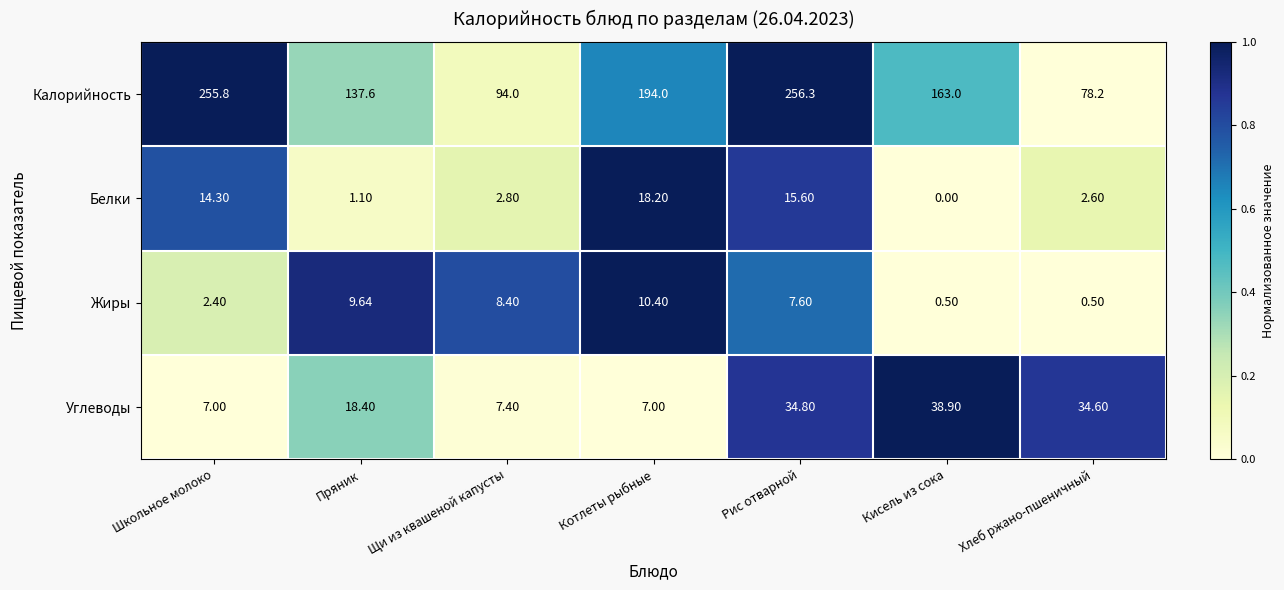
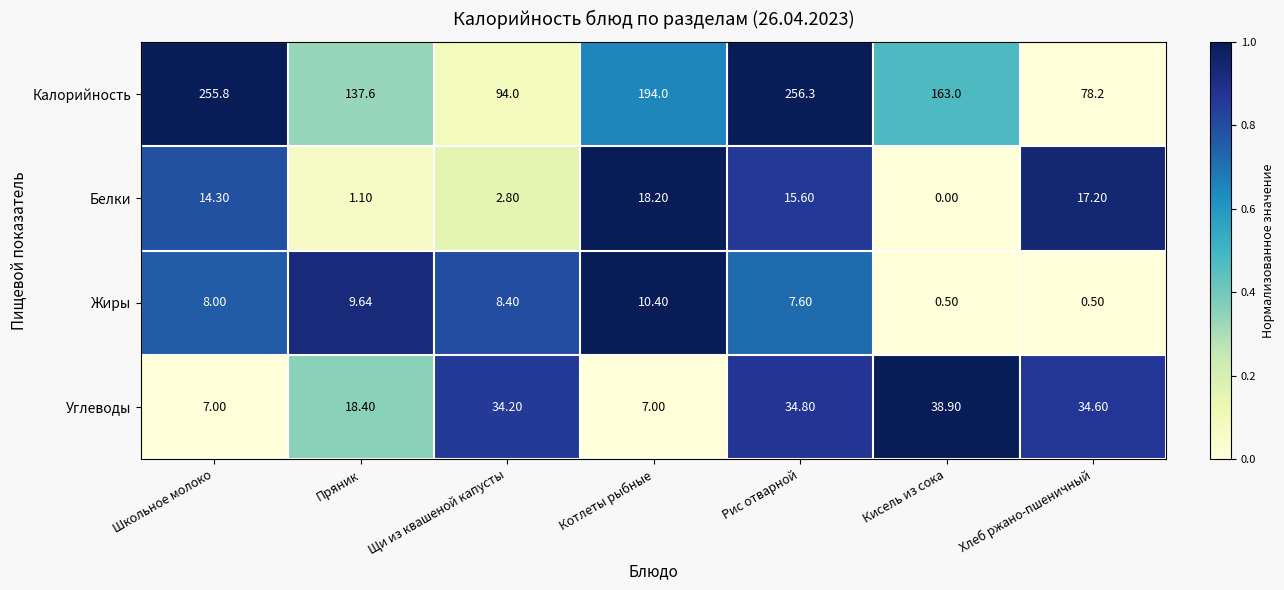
  {
    "Калорийность": {
      "Школьное молоко": 255.8,
      "Пряник": 137.6,
      "Щи из квашеной капусты": 94.0,
      "Котлеты рыбные": 194.0,
      "Рис отварной": 256.3,
      "Кисель из сока": 163.0,
      "Хлеб ржано-пшеничный": 78.2
    },
    "Белки": {
      "Школьное молоко": 14.30,
      "Пряник": 1.10,
      "Щи из квашеной капусты": 2.80,
      "Котлеты рыбные": 18.20,
      "Рис отварной": 15.60,
      "Кисель из сока": 0.00,
-     "Хлеб ржано-пшеничный": 2.60
+     "Хлеб ржано-пшеничный": 17.20
    },
    "Жиры": {
-     "Школьное молоко": 2.40,
+     "Школьное молоко": 8.00,
      "Пряник": 9.64,
      "Щи из квашеной капусты": 8.40,
      "Котлеты рыбные": 10.40,
      "Рис отварной": 7.60,
      "Кисель из сока": 0.50,
      "Хлеб ржано-пшеничный": 0.50
    },
    "Углеводы": {
      "Школьное молоко": 7.00,
      "Пряник": 18.40,
-     "Щи из квашеной капусты": 7.40,
+     "Щи из квашеной капусты": 34.20,
      "Котлеты рыбные": 7.00,
      "Рис отварной": 34.80,
      "Кисель из сока": 38.90,
      "Хлеб ржано-пшеничный": 34.60
    }
  }
